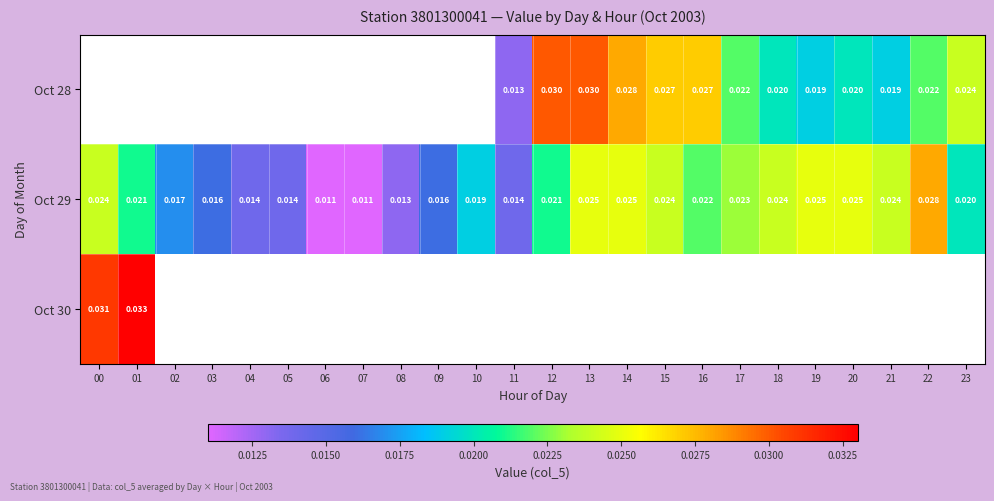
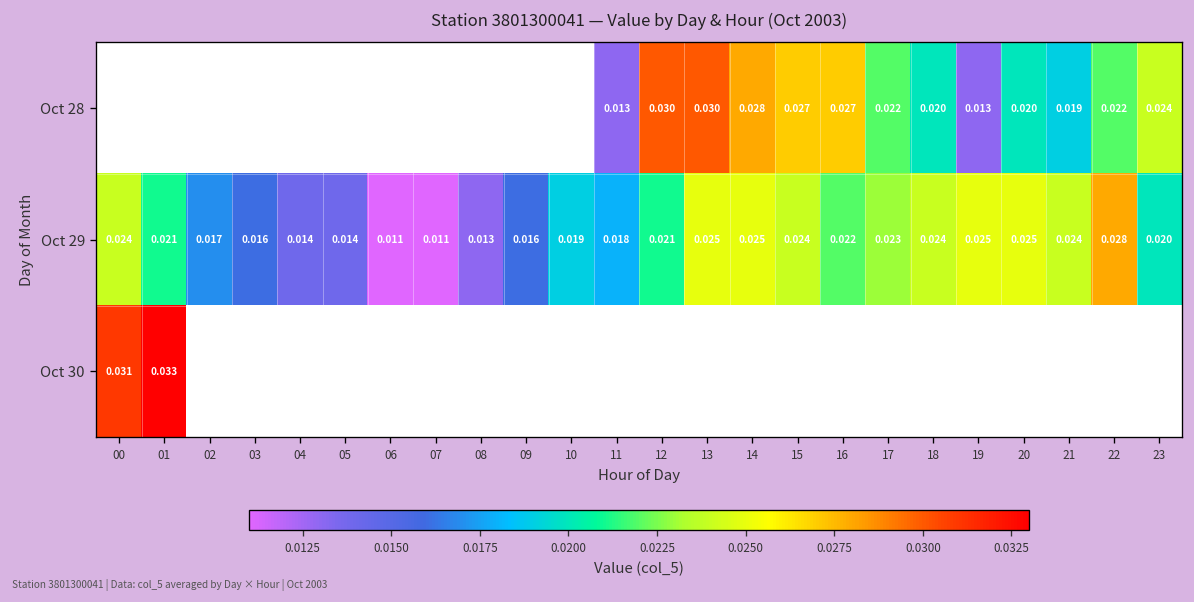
  {
    "Oct 28": {
-     "19": 0.019
+     "19": 0.013
    },
    "Oct 29": {
-     "11": 0.014
+     "11": 0.018
    }
  }
